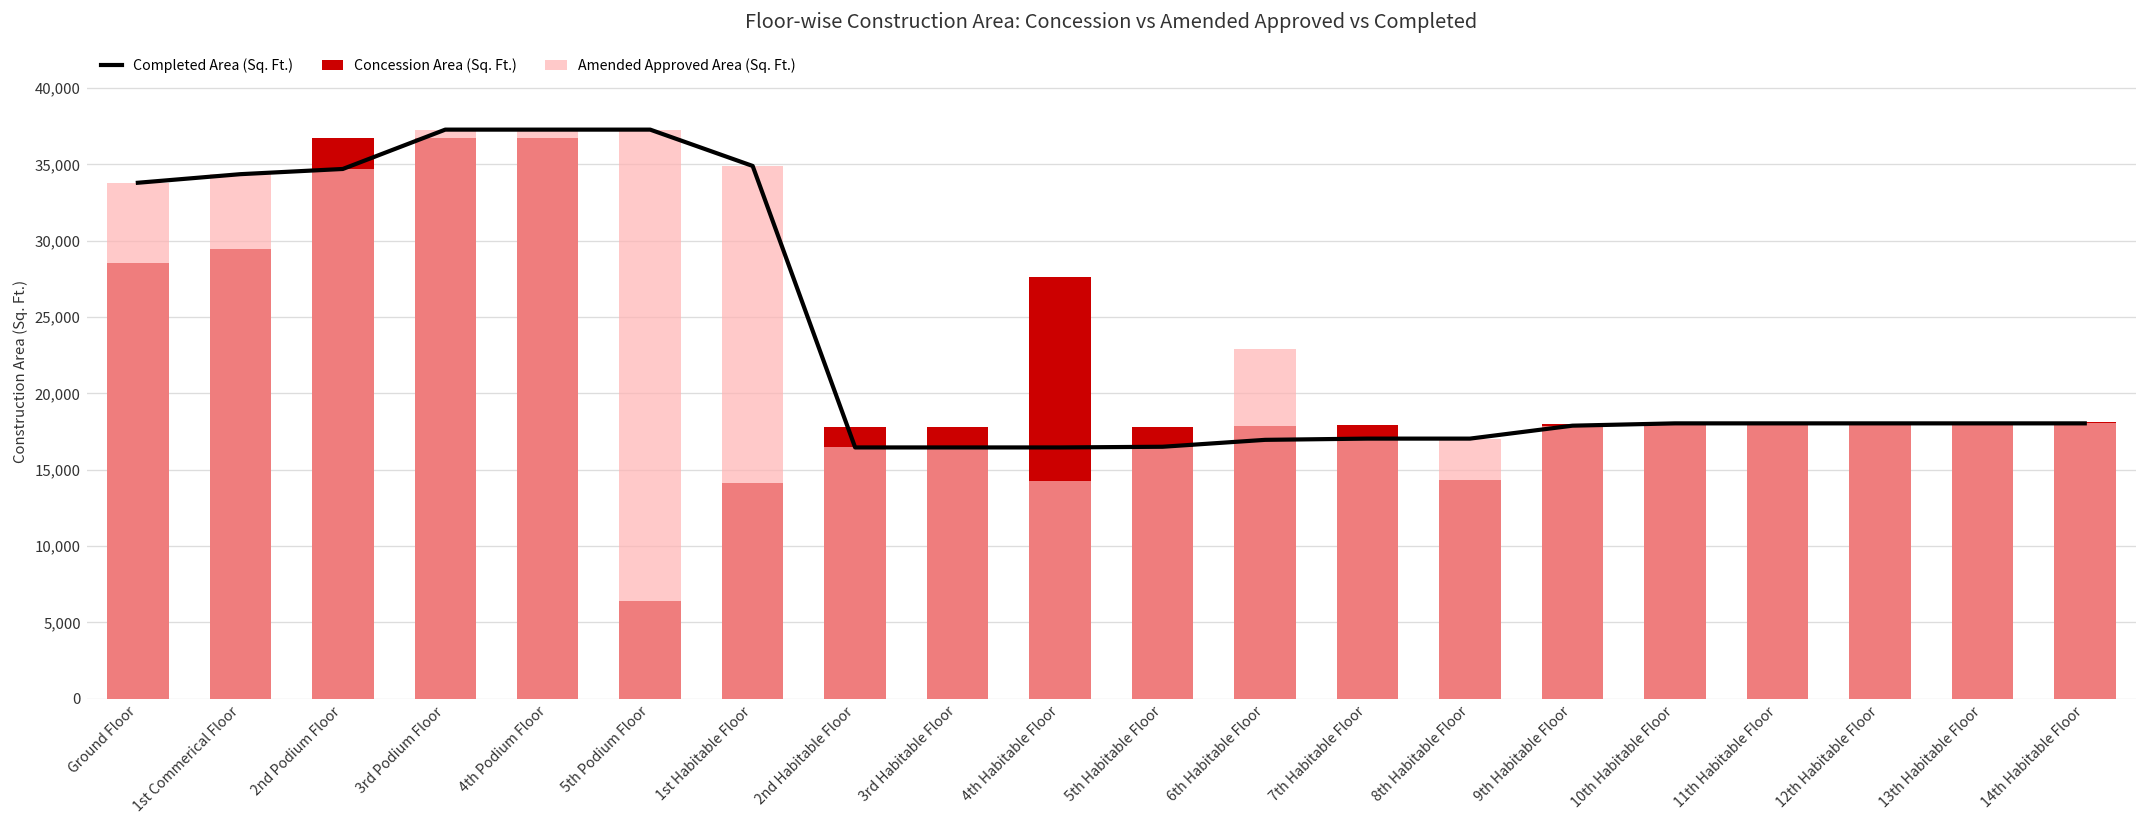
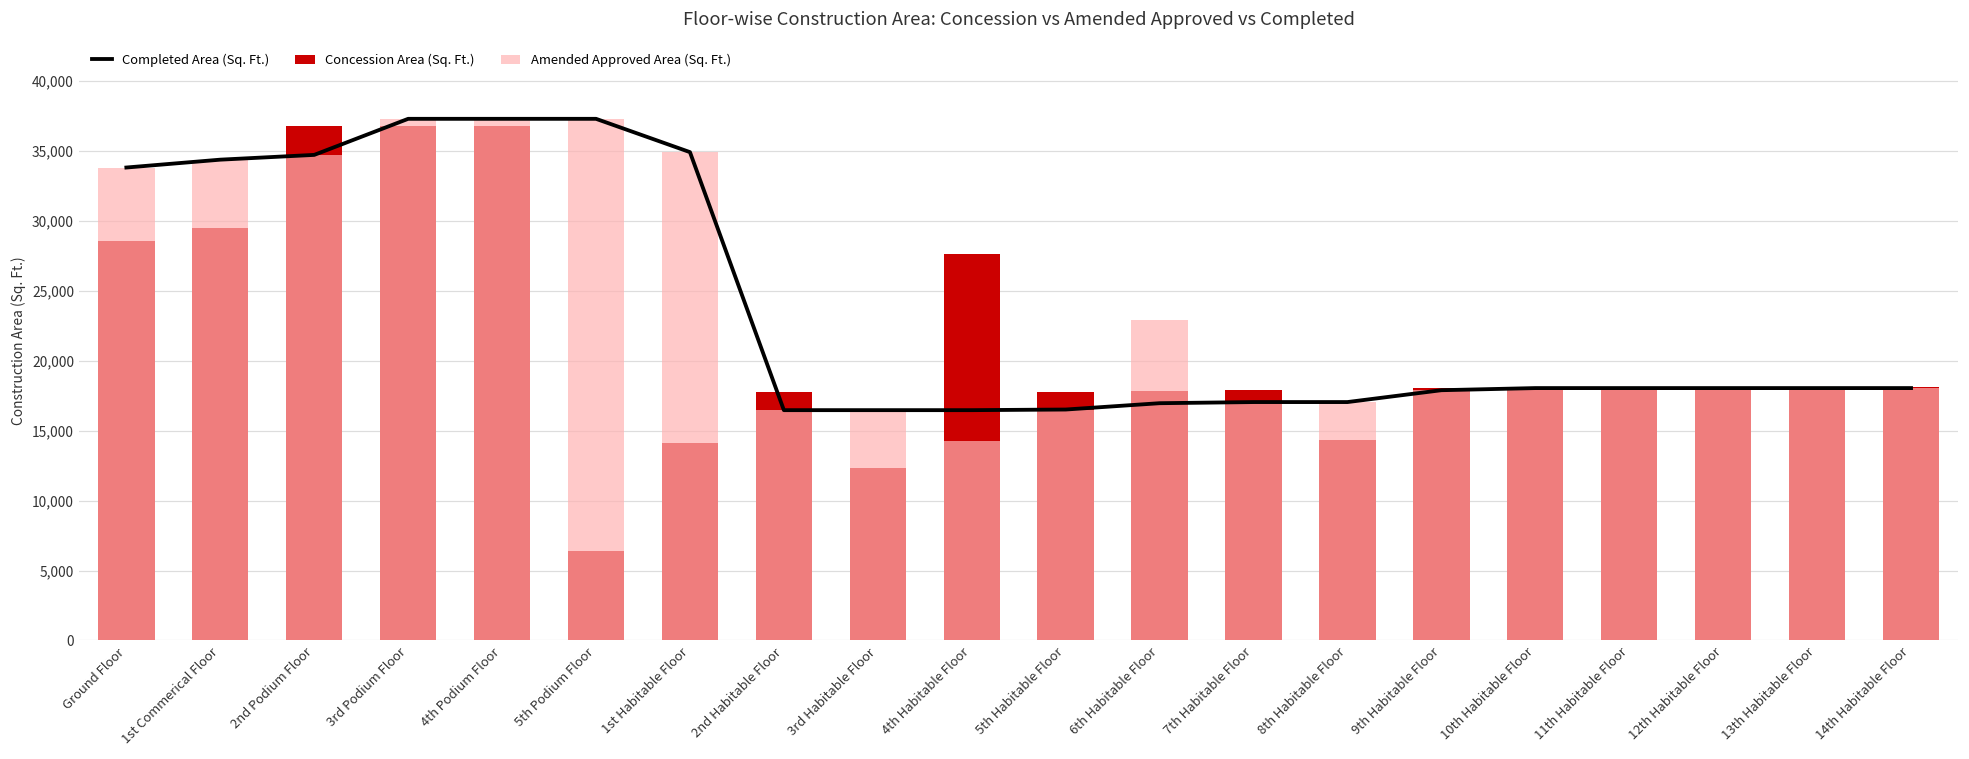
  {
    "Completed Area (Sq. Ft.)": {
      "Ground Floor": "33,800",
      "1st Commerical Floor": "34,400",
      "2nd Podium Floor": "34,700",
      "3rd Podium Floor": "37,300",
      "4th Podium Floor": "37,300",
      "5th Podium Floor": "37,300",
      "1st Habitable Floor": "34,900",
      "2nd Habitable Floor": "16,500",
      "3rd Habitable Floor": "16,500",
      "4th Habitable Floor": "16,500",
      "5th Habitable Floor": "16,500",
      "6th Habitable Floor": "17,000",
      "7th Habitable Floor": "17,000",
      "8th Habitable Floor": "17,000",
      "9th Habitable Floor": "17,900",
      "10th Habitable Floor": "18,000",
      "11th Habitable Floor": "18,000",
      "12th Habitable Floor": "18,000",
      "13th Habitable Floor": "18,000",
      "14th Habitable Floor": "18,000"
    },
    "Concession Area (Sq. Ft.)": {
      "2nd Podium Floor": "36,700",
      "2nd Habitable Floor": "17,800",
-     "3rd Habitable Floor": "17,800",
+     "3rd Habitable Floor": "12,400",
      "4th Habitable Floor": "27,600",
      "5th Habitable Floor": "17,800",
      "7th Habitable Floor": "17,900",
      "9th Habitable Floor": "18,000",
      "10th Habitable Floor": "18,100",
      "11th Habitable Floor": "18,100",
      "12th Habitable Floor": "18,100",
      "13th Habitable Floor": "18,100",
      "14th Habitable Floor": "18,100"
    },
    "Amended Approved Area (Sq. Ft.)": {
      "Ground Floor": "33,800",
      "1st Commerical Floor": "34,400",
      "3rd Podium Floor": "37,300",
      "4th Podium Floor": "37,300",
      "5th Podium Floor": "37,300",
      "1st Habitable Floor": "34,900",
      "6th Habitable Floor": "22,900",
      "8th Habitable Floor": "17,000",
      "9th Habitable Floor": "17,900",
      "10th Habitable Floor": "18,000",
      "11th Habitable Floor": "18,000",
      "12th Habitable Floor": "18,000",
      "13th Habitable Floor": "18,000",
      "14th Habitable Floor": "18,000"
    }
  }
